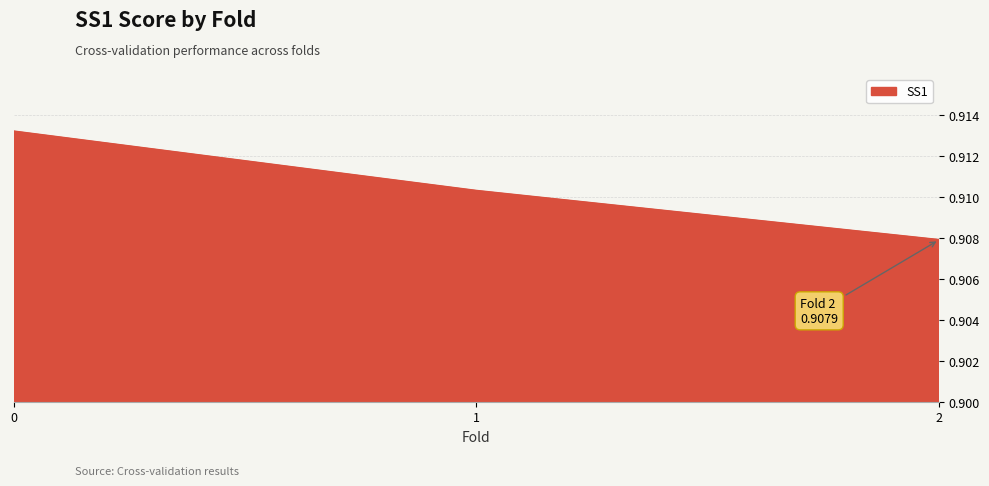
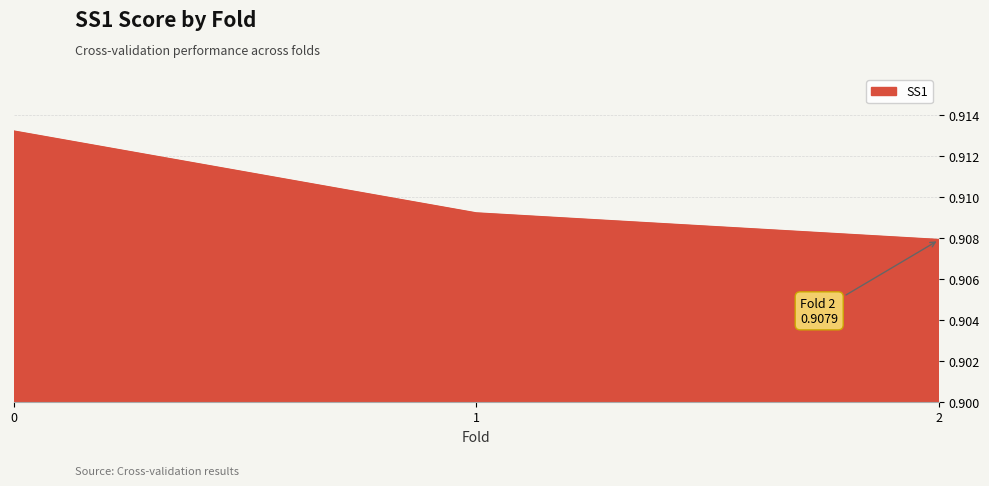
  {
    "0": 0.9132,
-   "1": 0.9103
+   "1": 0.9092
  }
